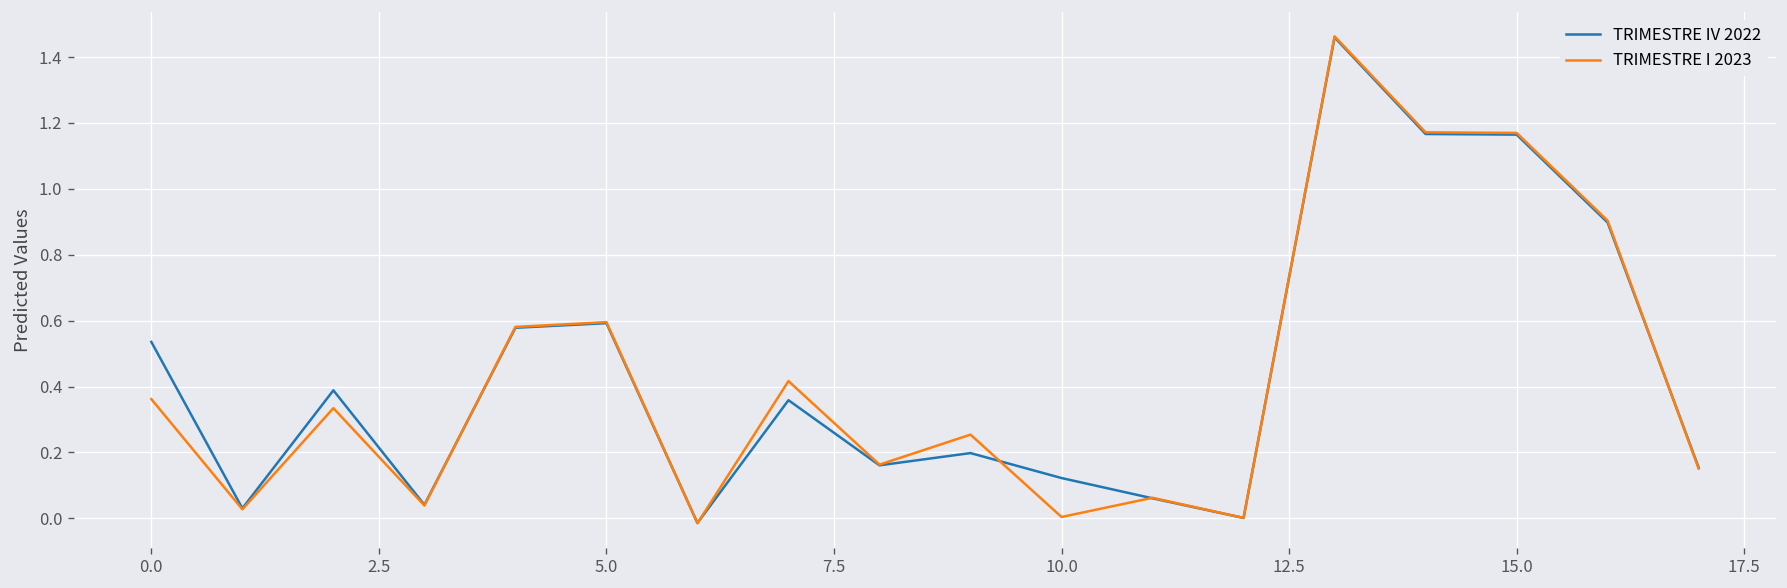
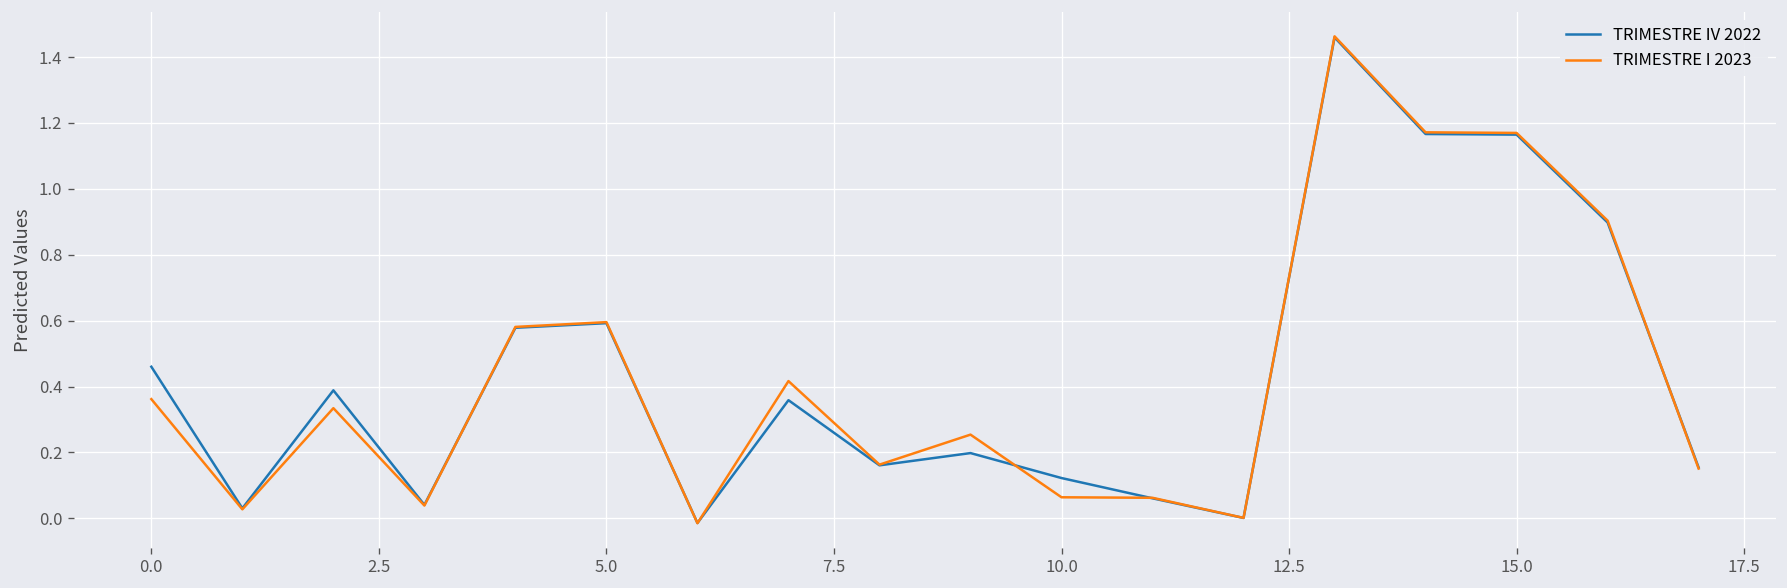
  {
    "TRIMESTRE IV 2022": {
-     "0.0": 0.54,
+     "0.0": 0.46,
      "10.0": 0.12
    },
    "TRIMESTRE I 2023": {
      "0.0": 0.36,
-     "10.0": 0.00
+     "10.0": 0.06
    }
  }
